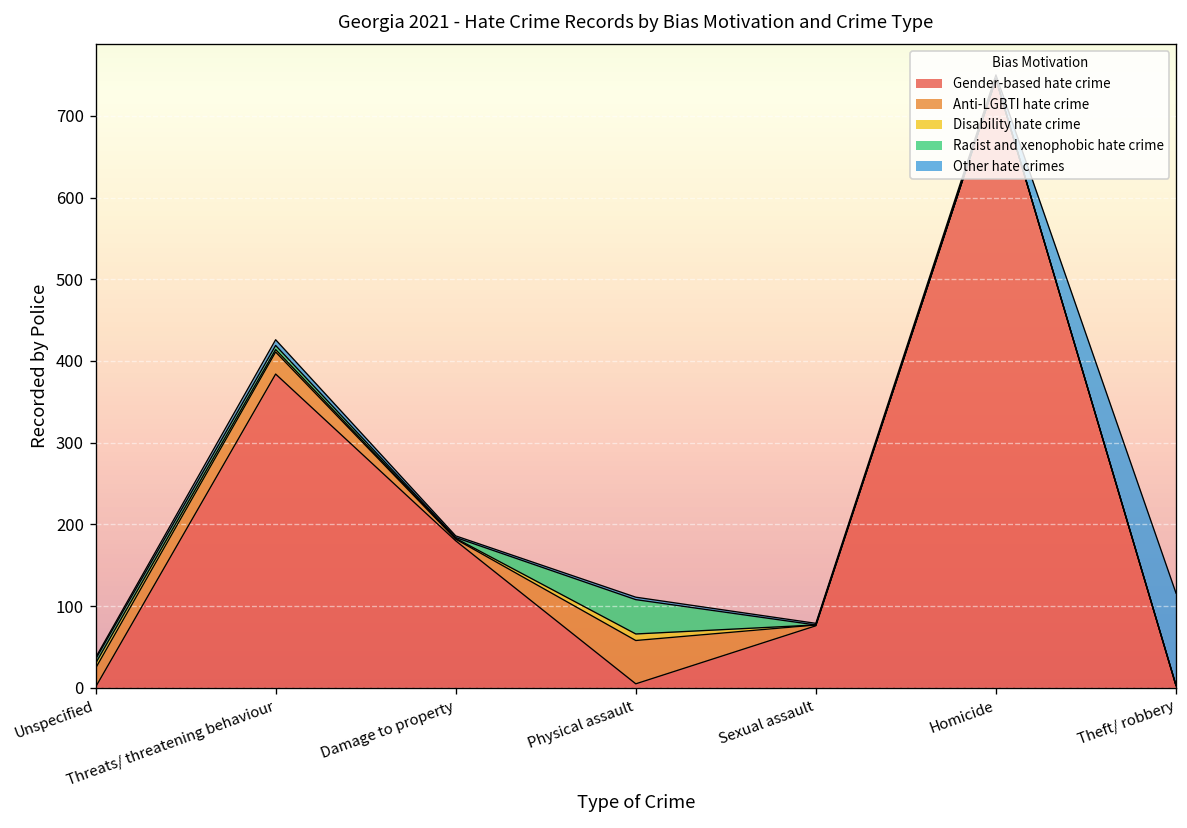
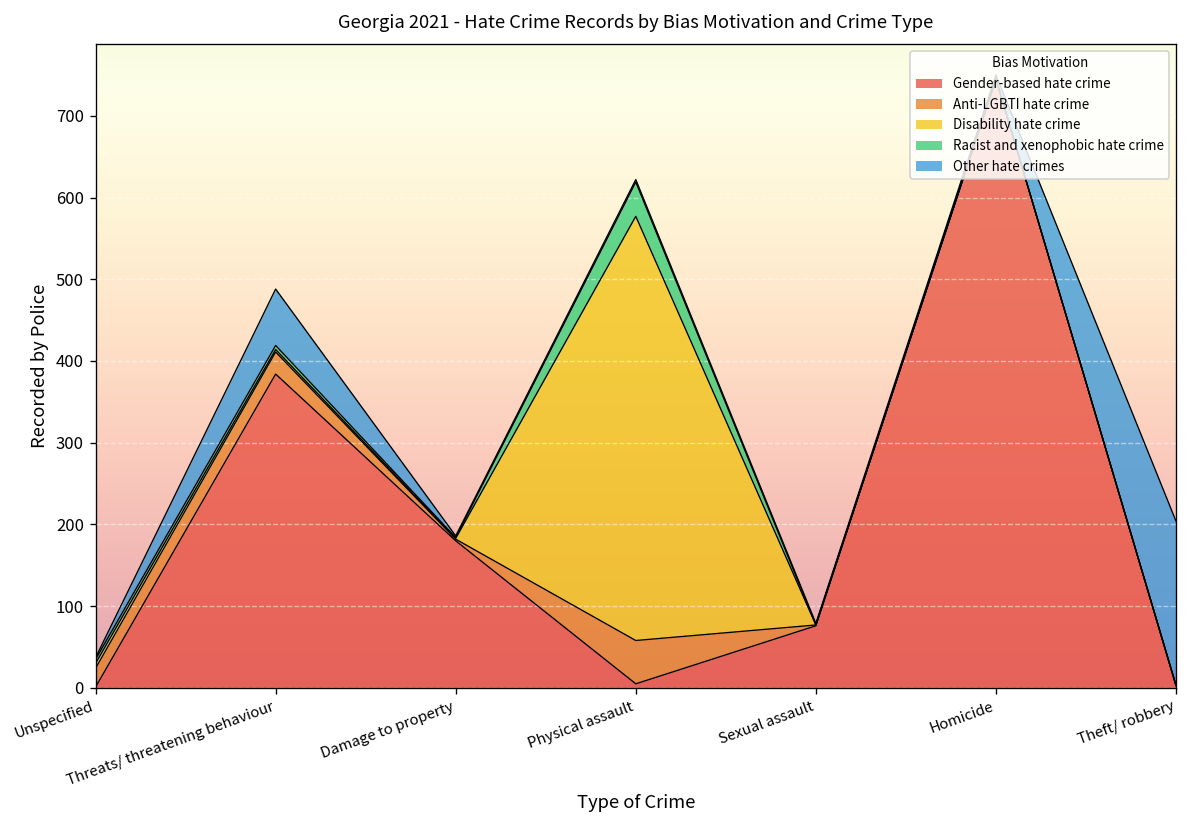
  {
    "Disability hate crime": {
      "Unspecified": 10,
-     "Physical assault": 10
+     "Physical assault": 520
    },
    "Racist and xenophobic hate crime": {
      "Threats/ threatening behaviour": 10
    },
    "Other hate crimes": {
-     "Threats/ threatening behaviour": 10,
-     "Theft/ robbery": 110
+     "Threats/ threatening behaviour": 70,
+     "Theft/ robbery": 200
    }
  }
